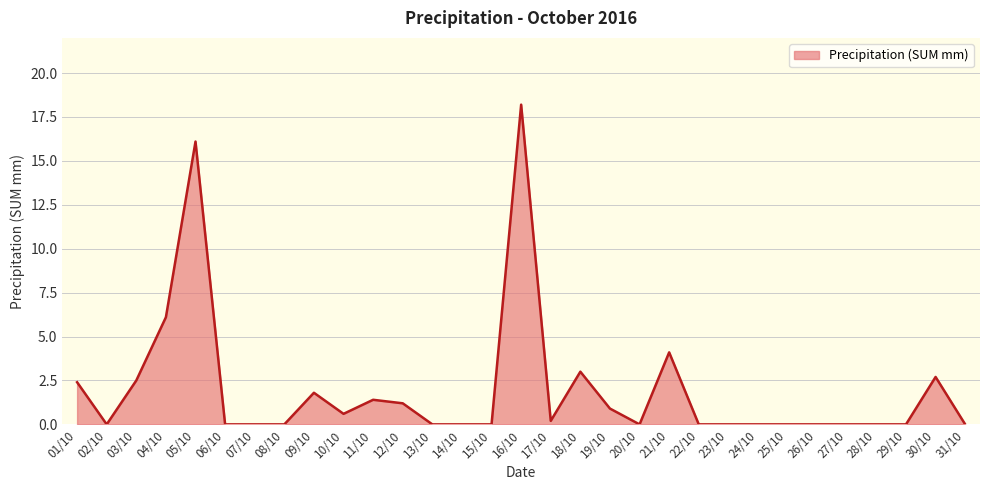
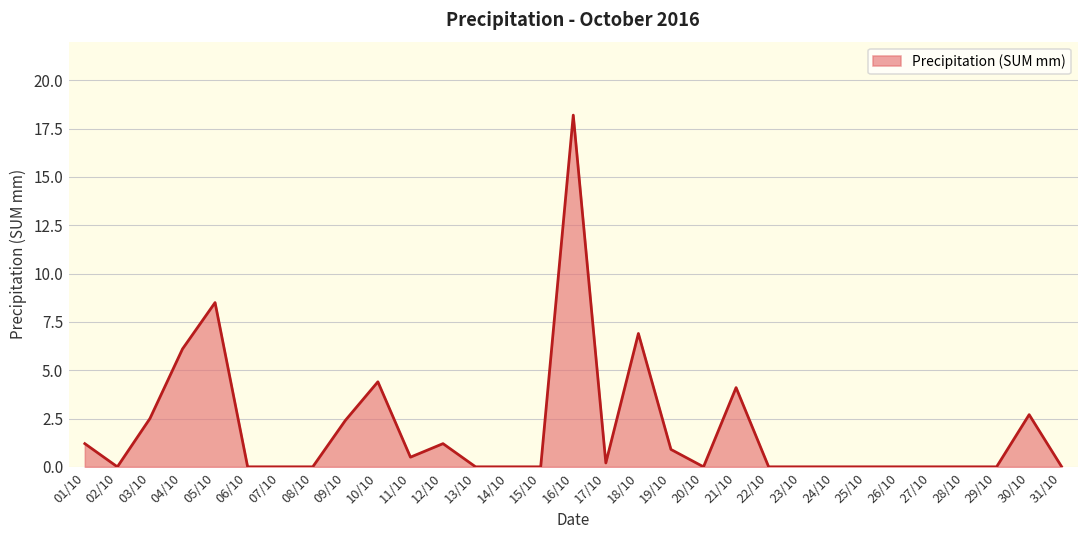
  {
-   "01/10": 2.4,
+   "01/10": 1.2,
    "02/10": 0.0,
    "03/10": 2.5,
    "04/10": 6.1,
-   "05/10": 16.1,
+   "05/10": 8.5,
    "06/10": 0.0,
    "07/10": 0.0,
    "08/10": 0.0,
-   "09/10": 1.8,
-   "10/10": 0.6,
-   "11/10": 1.4,
+   "09/10": 2.4,
+   "10/10": 4.4,
+   "11/10": 0.5,
    "12/10": 1.2,
    "13/10": 0.0,
    "14/10": 0.0,
    "15/10": 0.0,
    "16/10": 18.2,
    "17/10": 0.2,
-   "18/10": 3.0,
+   "18/10": 6.9,
    "19/10": 0.9,
    "20/10": 0.0,
    "21/10": 4.1,
    "22/10": 0.0,
    "23/10": 0.0,
    "24/10": 0.0,
    "25/10": 0.0,
    "26/10": 0.0,
    "27/10": 0.0,
    "28/10": 0.0,
    "29/10": 0.0,
    "30/10": 2.7,
    "31/10": 0.0
  }
